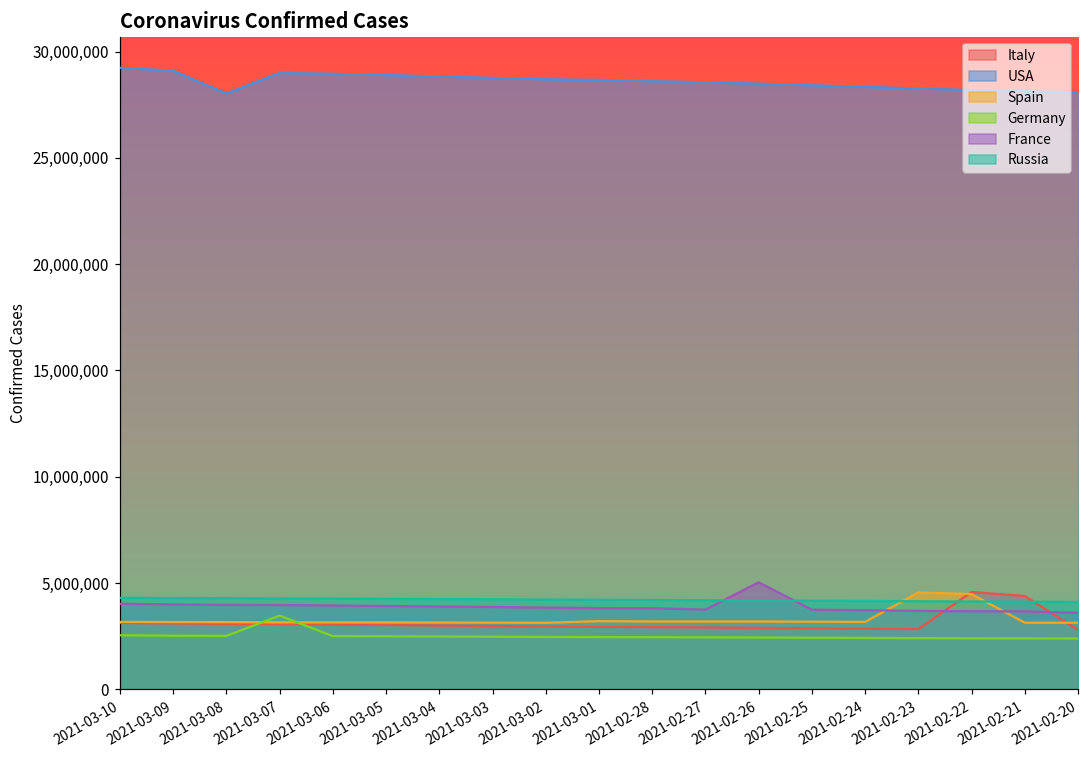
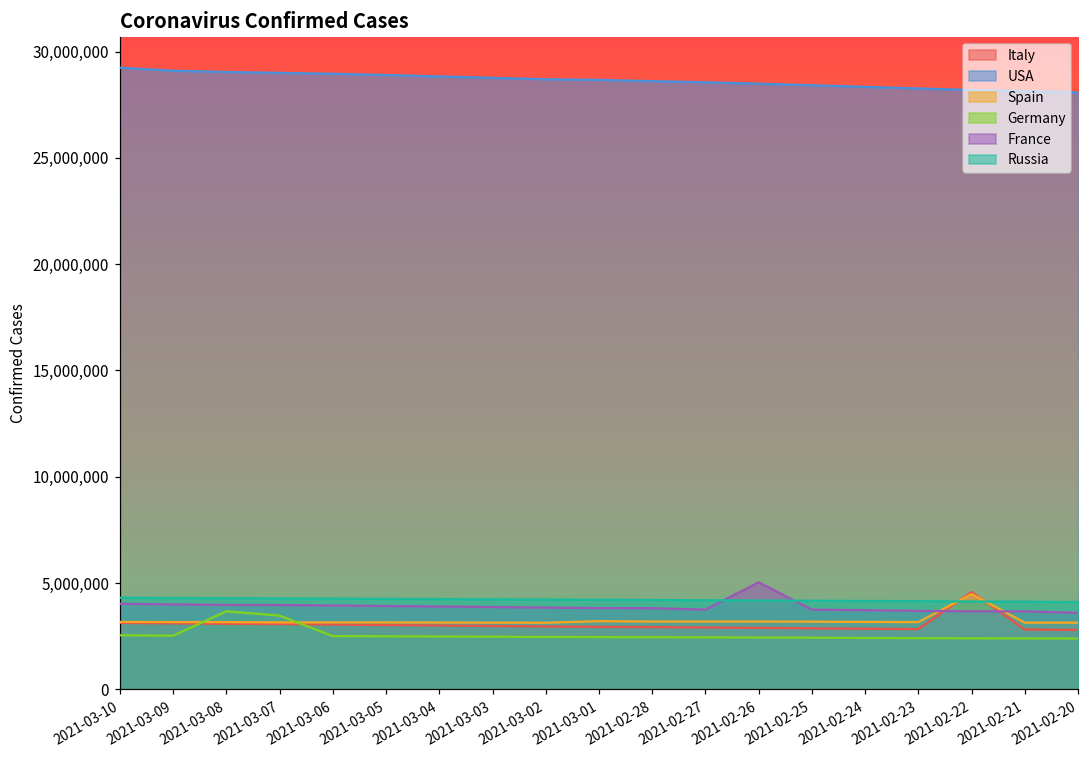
  {
    "Italy": {
      "2021-03-04": "3,000,000",
      "2021-03-03": "3,000,000",
      "2021-03-02": "3,000,000",
      "2021-03-01": "2,900,000",
      "2021-02-28": "2,900,000",
      "2021-02-27": "2,900,000",
      "2021-02-26": "2,900,000",
      "2021-02-25": "2,900,000",
      "2021-02-24": "2,800,000",
      "2021-02-23": "2,800,000",
-     "2021-02-21": "4,400,000",
+     "2021-02-21": "2,800,000",
      "2021-02-20": "2,800,000"
    },
    "USA": {
      "2021-03-10": "29,200,000",
      "2021-03-09": "29,100,000",
-     "2021-03-08": "28,000,000",
+     "2021-03-08": "29,000,000",
      "2021-03-07": "29,000,000",
      "2021-03-06": "29,000,000",
      "2021-03-05": "28,900,000",
      "2021-03-04": "28,800,000",
      "2021-03-03": "28,800,000",
      "2021-03-02": "28,700,000",
      "2021-03-01": "28,700,000",
      "2021-02-28": "28,600,000",
      "2021-02-27": "28,600,000",
      "2021-02-26": "28,500,000",
      "2021-02-25": "28,400,000",
      "2021-02-24": "28,300,000",
      "2021-02-23": "28,300,000",
      "2021-02-20": "28,100,000"
    },
    "Spain": {
      "2021-03-04": "3,100,000",
      "2021-03-03": "3,100,000",
      "2021-03-02": "3,100,000",
      "2021-03-01": "3,200,000",
      "2021-02-28": "3,200,000",
      "2021-02-27": "3,200,000",
      "2021-02-26": "3,200,000",
      "2021-02-25": "3,200,000",
      "2021-02-24": "3,200,000",
-     "2021-02-23": "4,600,000",
+     "2021-02-23": "3,200,000",
      "2021-02-21": "3,100,000",
      "2021-02-20": "3,100,000"
    },
    "Germany": {
      "2021-03-10": "2,500,000",
      "2021-03-09": "2,500,000",
-     "2021-03-08": "2,500,000",
+     "2021-03-08": "3,700,000",
      "2021-03-07": "3,500,000",
      "2021-03-06": "2,500,000",
      "2021-03-05": "2,500,000",
      "2021-03-04": "2,500,000",
      "2021-03-03": "2,500,000",
      "2021-03-02": "2,500,000",
      "2021-03-01": "2,500,000",
      "2021-02-28": "2,500,000",
      "2021-02-27": "2,400,000",
      "2021-02-26": "2,400,000",
      "2021-02-25": "2,400,000",
      "2021-02-24": "2,400,000",
      "2021-02-23": "2,400,000",
      "2021-02-22": "2,400,000",
      "2021-02-21": "2,400,000",
      "2021-02-20": "2,400,000"
    },
    "France": {
      "2021-03-10": "4,000,000",
      "2021-03-09": "4,000,000",
      "2021-03-08": "4,000,000",
      "2021-03-07": "4,000,000",
      "2021-03-06": "3,900,000",
      "2021-03-05": "3,900,000",
      "2021-03-04": "3,900,000",
      "2021-03-03": "3,900,000",
      "2021-03-02": "3,800,000",
      "2021-03-01": "3,800,000",
      "2021-02-28": "3,800,000",
      "2021-02-27": "3,700,000",
      "2021-02-26": "5,000,000",
      "2021-02-25": "3,700,000",
      "2021-02-24": "3,700,000",
      "2021-02-23": "3,700,000",
      "2021-02-22": "3,700,000",
      "2021-02-21": "3,700,000",
      "2021-02-20": "3,600,000"
    },
    "Russia": {
      "2021-03-10": "4,300,000",
      "2021-03-09": "4,300,000",
      "2021-03-08": "4,300,000",
      "2021-03-07": "4,300,000",
      "2021-03-06": "4,300,000",
      "2021-03-05": "4,300,000",
      "2021-03-04": "4,200,000",
      "2021-03-03": "4,200,000",
      "2021-03-02": "4,200,000",
      "2021-03-01": "4,200,000",
      "2021-02-28": "4,200,000",
      "2021-02-27": "4,200,000",
      "2021-02-26": "4,200,000",
      "2021-02-25": "4,200,000",
      "2021-02-24": "4,200,000",
      "2021-02-23": "4,100,000",
      "2021-02-22": "4,100,000",
      "2021-02-21": "4,100,000",
      "2021-02-20": "4,100,000"
    }
  }
